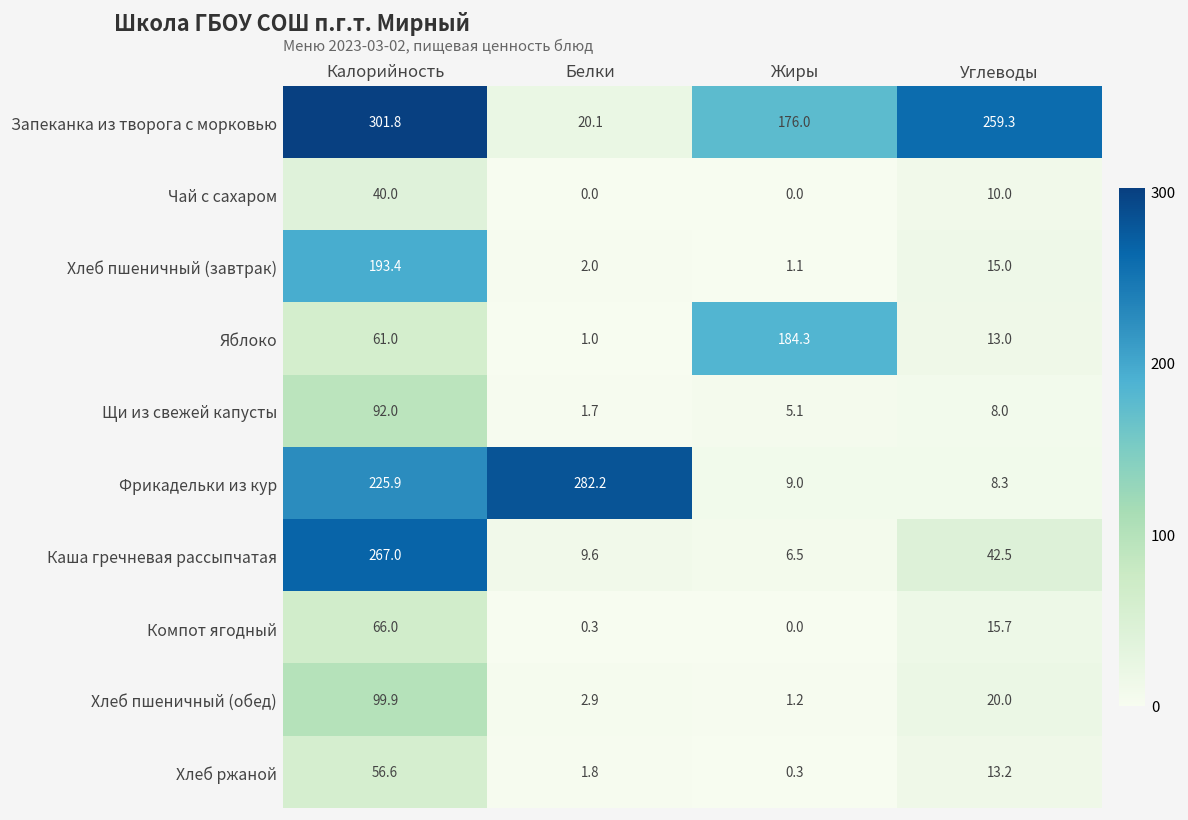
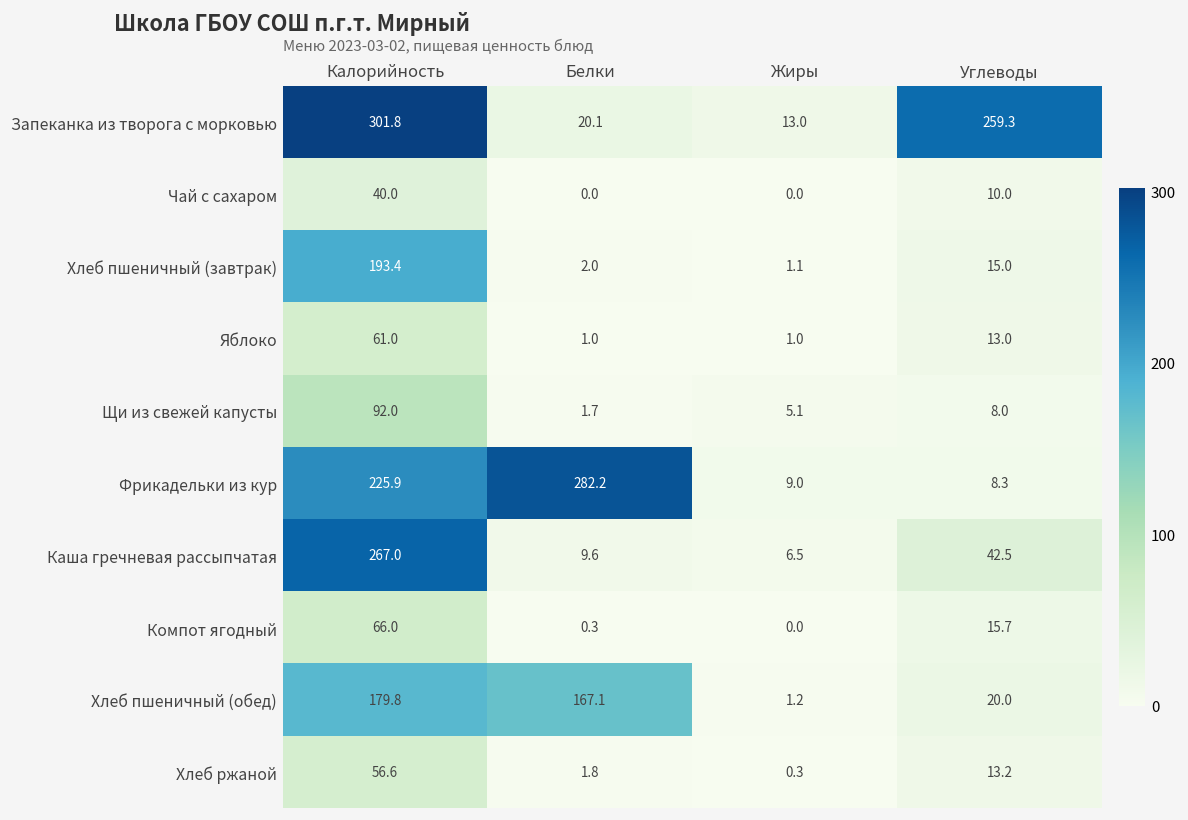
  {
    "Запеканка из творога с морковью": {
      "Калорийность": 301.8,
      "Белки": 20.1,
-     "Жиры": 176.0,
+     "Жиры": 13.0,
      "Углеводы": 259.3
    },
    "Чай с сахаром": {
      "Калорийность": 40.0,
      "Белки": 0.0,
      "Жиры": 0.0,
      "Углеводы": 10.0
    },
    "Хлеб пшеничный (завтрак)": {
      "Калорийность": 193.4,
      "Белки": 2.0,
      "Жиры": 1.1,
      "Углеводы": 15.0
    },
    "Яблоко": {
      "Калорийность": 61.0,
      "Белки": 1.0,
-     "Жиры": 184.3,
+     "Жиры": 1.0,
      "Углеводы": 13.0
    },
    "Щи из свежей капусты": {
      "Калорийность": 92.0,
      "Белки": 1.7,
      "Жиры": 5.1,
      "Углеводы": 8.0
    },
    "Фрикадельки из кур": {
      "Калорийность": 225.9,
      "Белки": 282.2,
      "Жиры": 9.0,
      "Углеводы": 8.3
    },
    "Каша гречневая рассыпчатая": {
      "Калорийность": 267.0,
      "Белки": 9.6,
      "Жиры": 6.5,
      "Углеводы": 42.5
    },
    "Компот ягодный": {
      "Калорийность": 66.0,
      "Белки": 0.3,
      "Жиры": 0.0,
      "Углеводы": 15.7
    },
    "Хлеб пшеничный (обед)": {
-     "Калорийность": 99.9,
-     "Белки": 2.9,
+     "Калорийность": 179.8,
+     "Белки": 167.1,
      "Жиры": 1.2,
      "Углеводы": 20.0
    },
    "Хлеб ржаной": {
      "Калорийность": 56.6,
      "Белки": 1.8,
      "Жиры": 0.3,
      "Углеводы": 13.2
    }
  }
